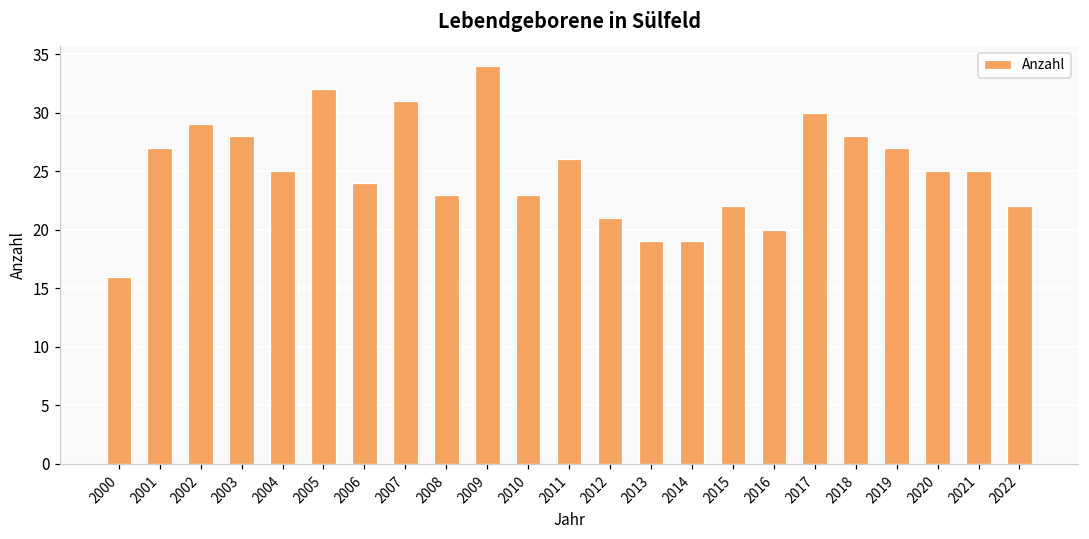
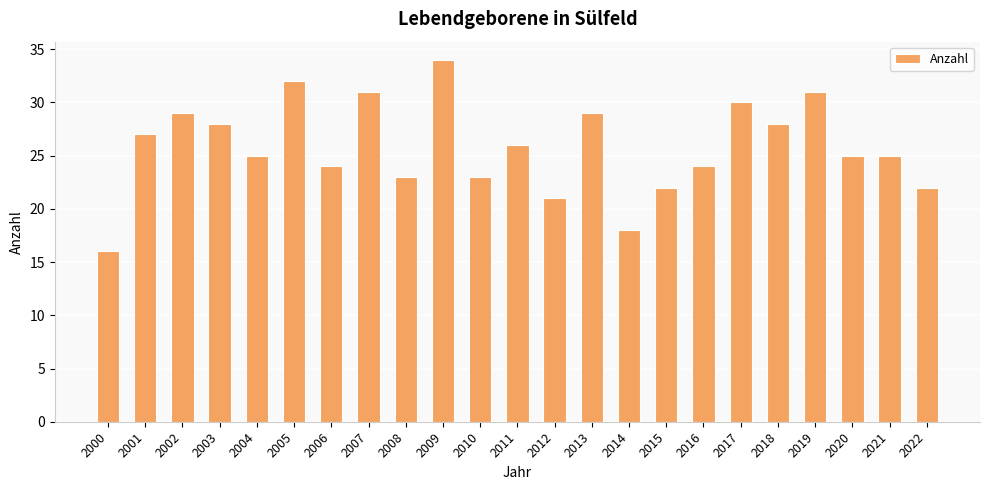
  {
    "2000": 16,
    "2001": 27,
    "2002": 29,
    "2003": 28,
    "2004": 25,
    "2005": 32,
    "2006": 24,
    "2007": 31,
    "2008": 23,
    "2009": 34,
    "2010": 23,
    "2011": 26,
    "2012": 21,
-   "2013": 19,
-   "2014": 19,
+   "2013": 29,
+   "2014": 18,
    "2015": 22,
-   "2016": 20,
+   "2016": 24,
    "2017": 30,
    "2018": 28,
-   "2019": 27,
+   "2019": 31,
    "2020": 25,
    "2021": 25,
    "2022": 22
  }
